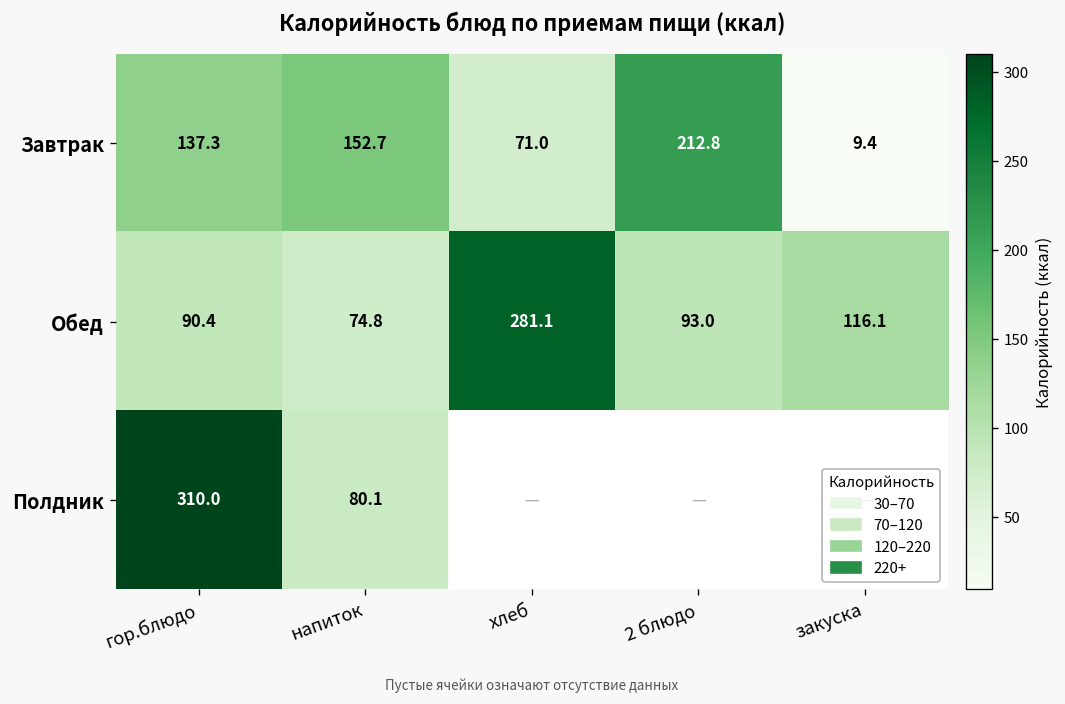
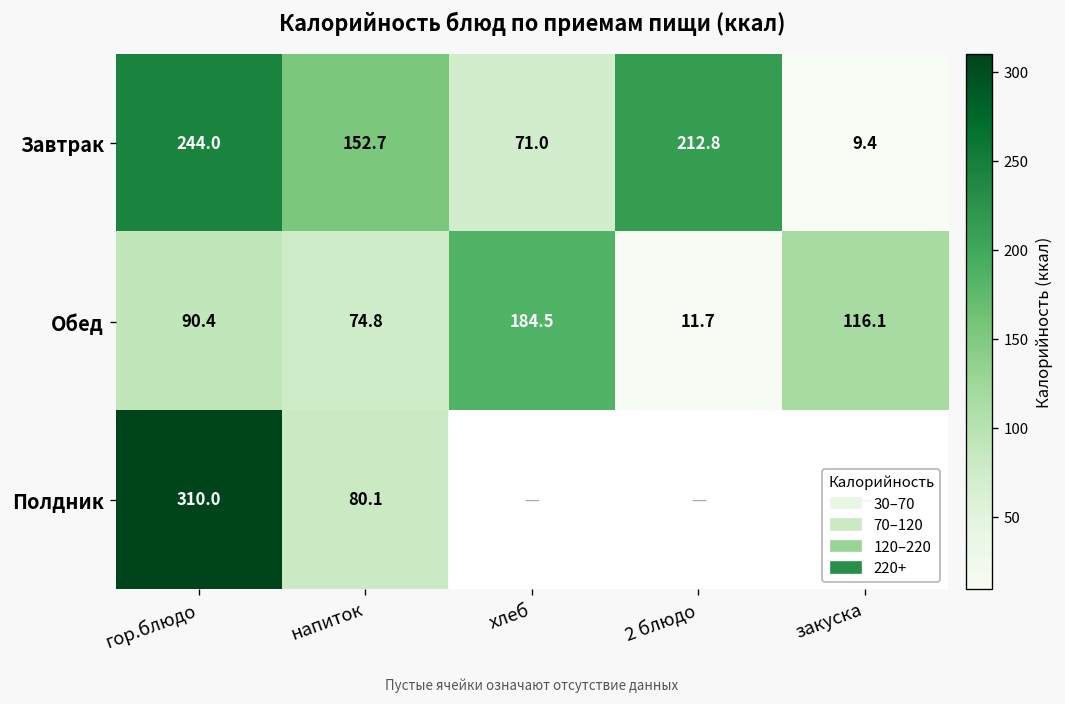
  {
    "Завтрак": {
-     "гор.блюдо": 137.3,
+     "гор.блюдо": 244.0,
      "напиток": 152.7,
      "хлеб": 71.0,
      "2 блюдо": 212.8,
      "закуска": 9.4
    },
    "Обед": {
      "гор.блюдо": 90.4,
      "напиток": 74.8,
-     "хлеб": 281.1,
-     "2 блюдо": 93.0,
+     "хлеб": 184.5,
+     "2 блюдо": 11.7,
      "закуска": 116.1
    },
    "Полдник": {
      "гор.блюдо": 310.0,
      "напиток": 80.1
    }
  }
